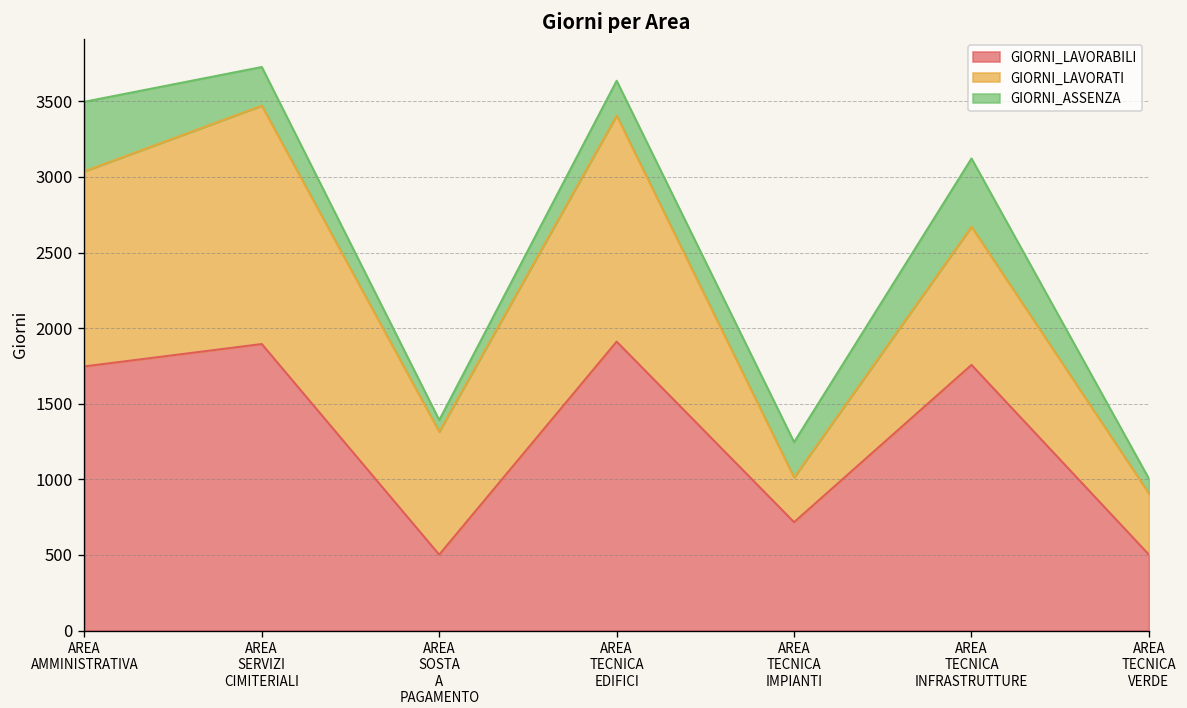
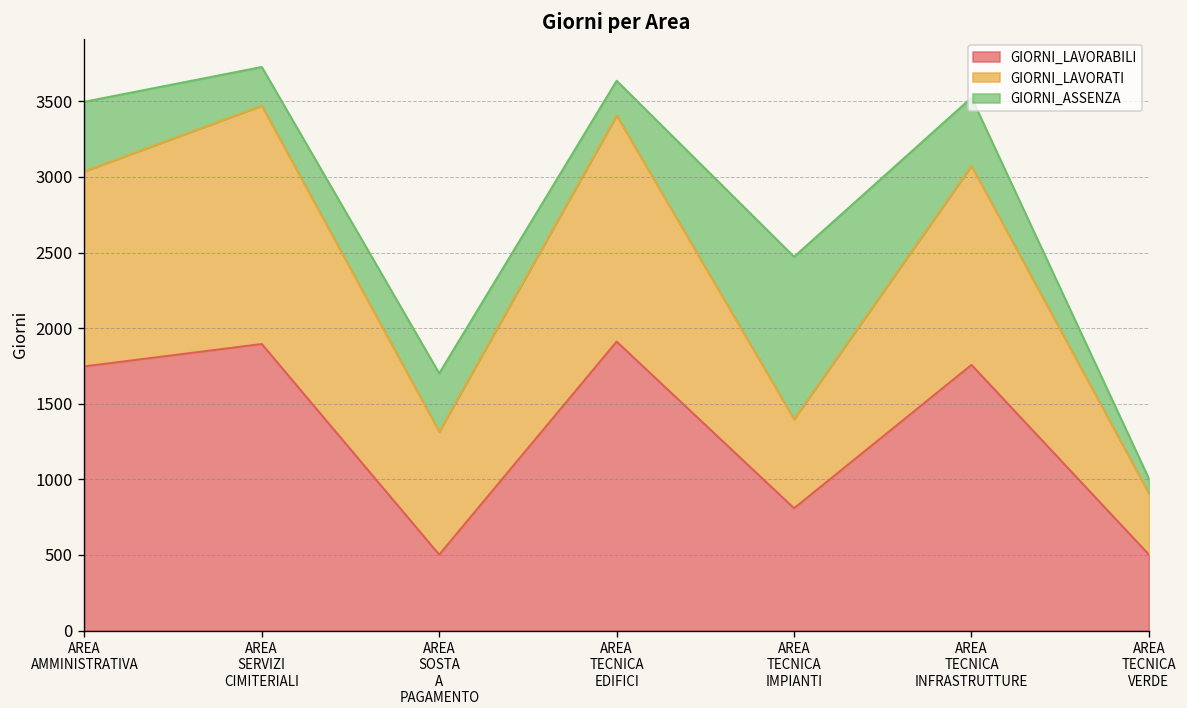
  {
    "GIORNI_LAVORABILI": {
      "AREA AMMINISTRATIVA": 1750,
      "AREA SERVIZI CIMITERIALI": 1900,
      "AREA SOSTA A PAGAMENTO": 500,
      "AREA TECNICA EDIFICI": 1910,
-     "AREA TECNICA IMPIANTI": 720,
+     "AREA TECNICA IMPIANTI": 810,
      "AREA TECNICA INFRASTRUTTURE": 1760,
      "AREA TECNICA VERDE": 500
    },
    "GIORNI_LAVORATI": {
      "AREA AMMINISTRATIVA": 1290,
      "AREA SERVIZI CIMITERIALI": 1580,
      "AREA SOSTA A PAGAMENTO": 810,
      "AREA TECNICA EDIFICI": 1500,
-     "AREA TECNICA IMPIANTI": 300,
-     "AREA TECNICA INFRASTRUTTURE": 910,
+     "AREA TECNICA IMPIANTI": 590,
+     "AREA TECNICA INFRASTRUTTURE": 1320,
      "AREA TECNICA VERDE": 410
    },
    "GIORNI_ASSENZA": {
      "AREA AMMINISTRATIVA": 460,
      "AREA SERVIZI CIMITERIALI": 260,
-     "AREA SOSTA A PAGAMENTO": 80,
+     "AREA SOSTA A PAGAMENTO": 390,
      "AREA TECNICA EDIFICI": 230,
-     "AREA TECNICA IMPIANTI": 230,
+     "AREA TECNICA IMPIANTI": 1070,
      "AREA TECNICA VERDE": 100
    }
  }
